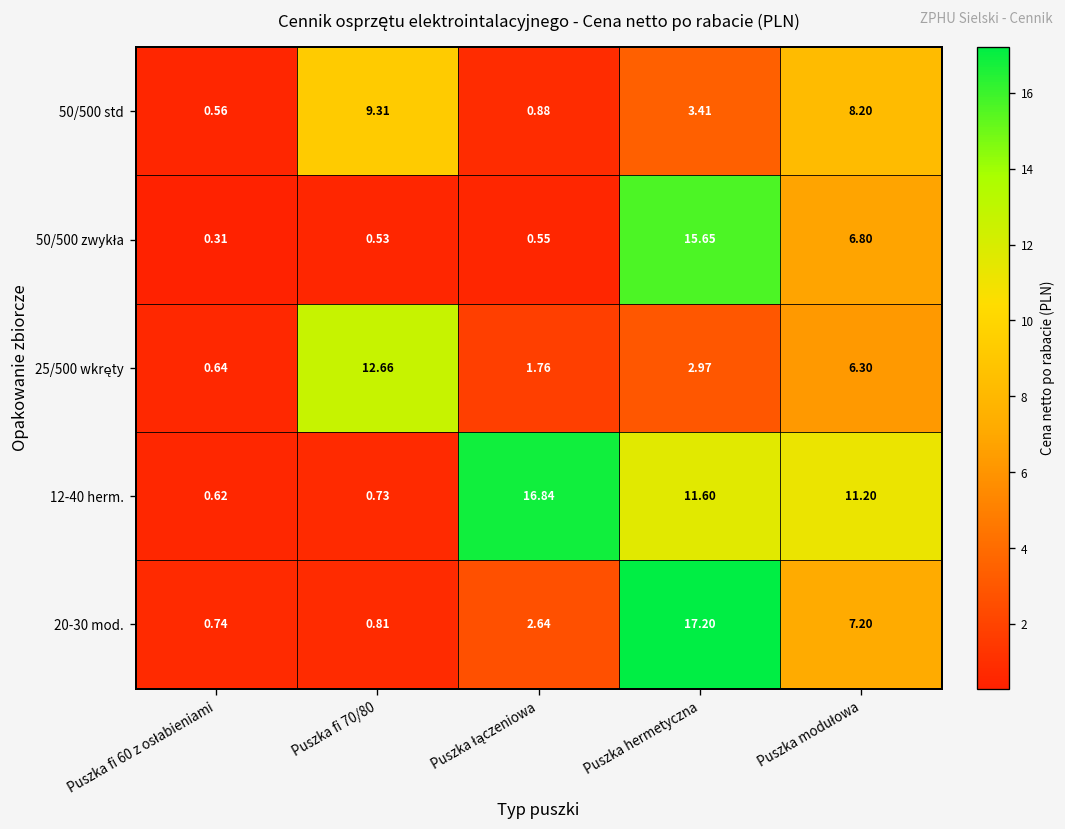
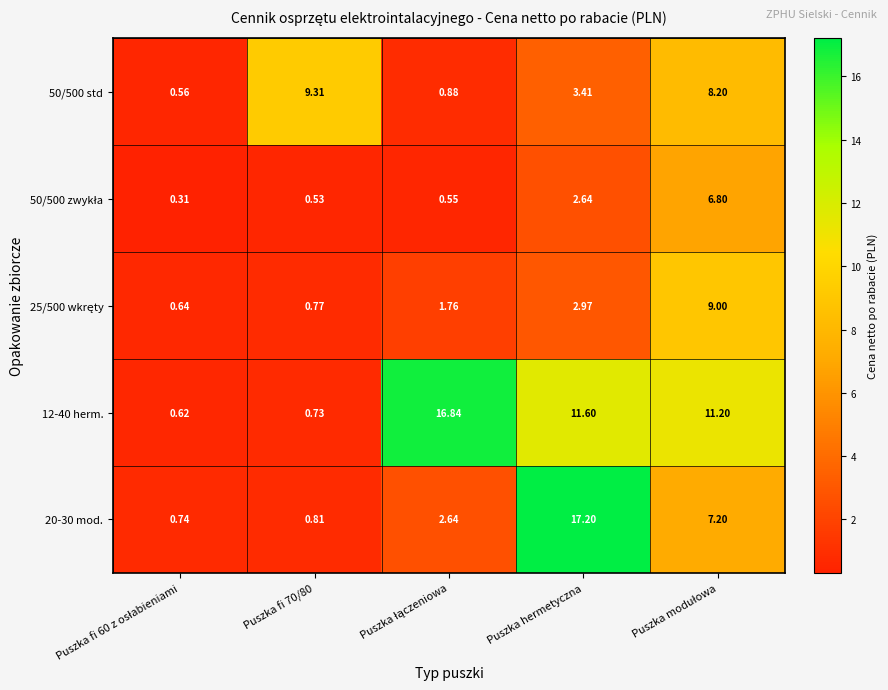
  {
    "50/500 std": {
      "Puszka fi 60 z osłabieniami": 0.56,
      "Puszka fi 70/80": 9.31,
      "Puszka łączeniowa": 0.88,
      "Puszka hermetyczna": 3.41,
      "Puszka modułowa": 8.20
    },
    "50/500 zwykła": {
      "Puszka fi 60 z osłabieniami": 0.31,
      "Puszka fi 70/80": 0.53,
      "Puszka łączeniowa": 0.55,
-     "Puszka hermetyczna": 15.65,
+     "Puszka hermetyczna": 2.64,
      "Puszka modułowa": 6.80
    },
    "25/500 wkręty": {
      "Puszka fi 60 z osłabieniami": 0.64,
-     "Puszka fi 70/80": 12.66,
+     "Puszka fi 70/80": 0.77,
      "Puszka łączeniowa": 1.76,
      "Puszka hermetyczna": 2.97,
-     "Puszka modułowa": 6.30
+     "Puszka modułowa": 9.00
    },
    "12-40 herm.": {
      "Puszka fi 60 z osłabieniami": 0.62,
      "Puszka fi 70/80": 0.73,
      "Puszka łączeniowa": 16.84,
      "Puszka hermetyczna": 11.60,
      "Puszka modułowa": 11.20
    },
    "20-30 mod.": {
      "Puszka fi 60 z osłabieniami": 0.74,
      "Puszka fi 70/80": 0.81,
      "Puszka łączeniowa": 2.64,
      "Puszka hermetyczna": 17.20,
      "Puszka modułowa": 7.20
    }
  }
